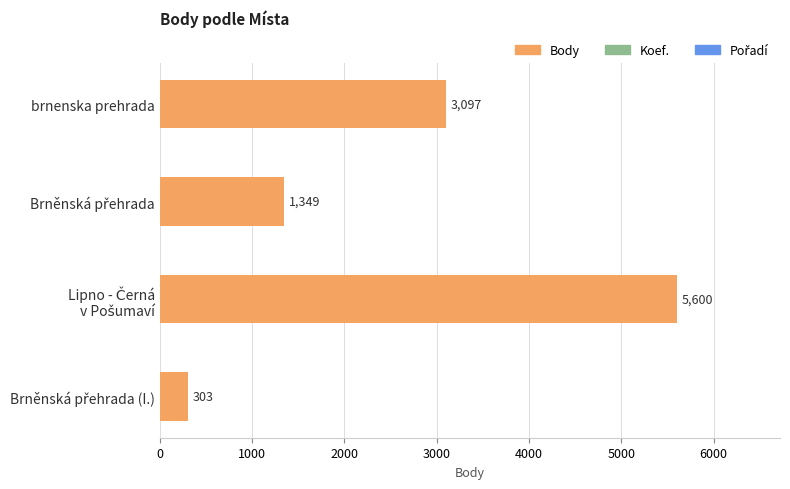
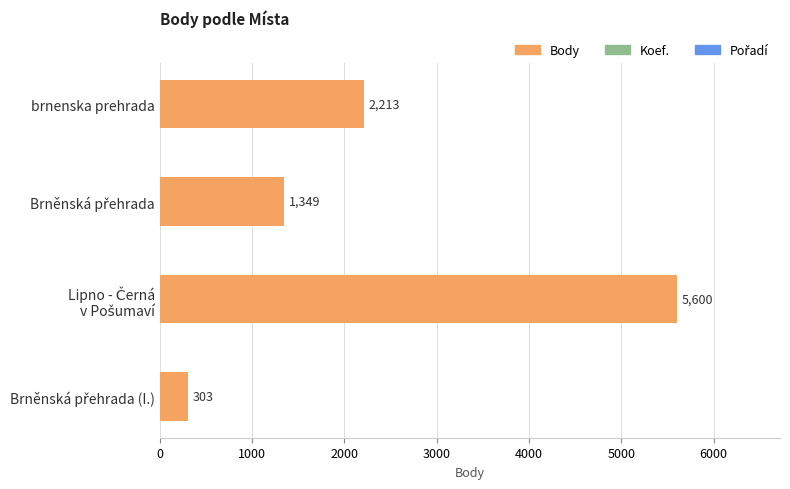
  {
-   "brnenska prehrada": "3,097",
+   "brnenska prehrada": "2,213",
    "Brněnská přehrada": "1,349",
    "Lipno - Černá v Pošumaví": "5,600",
    "Brněnská přehrada (I.)": "303"
  }
